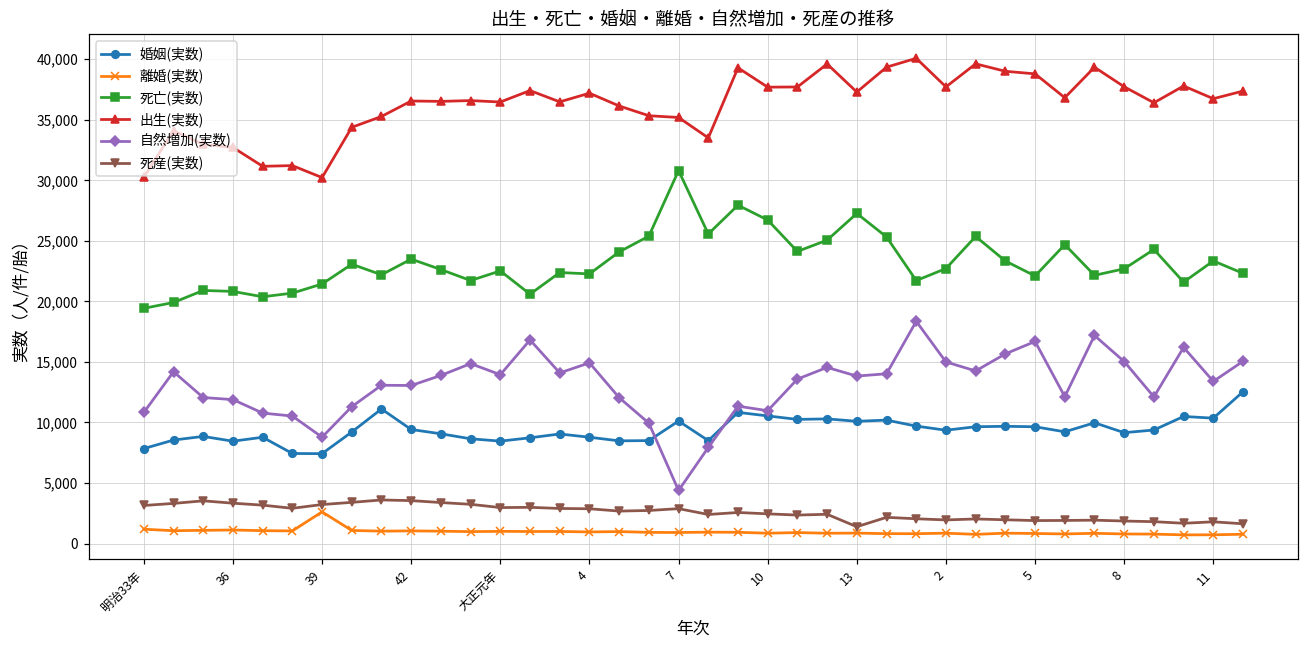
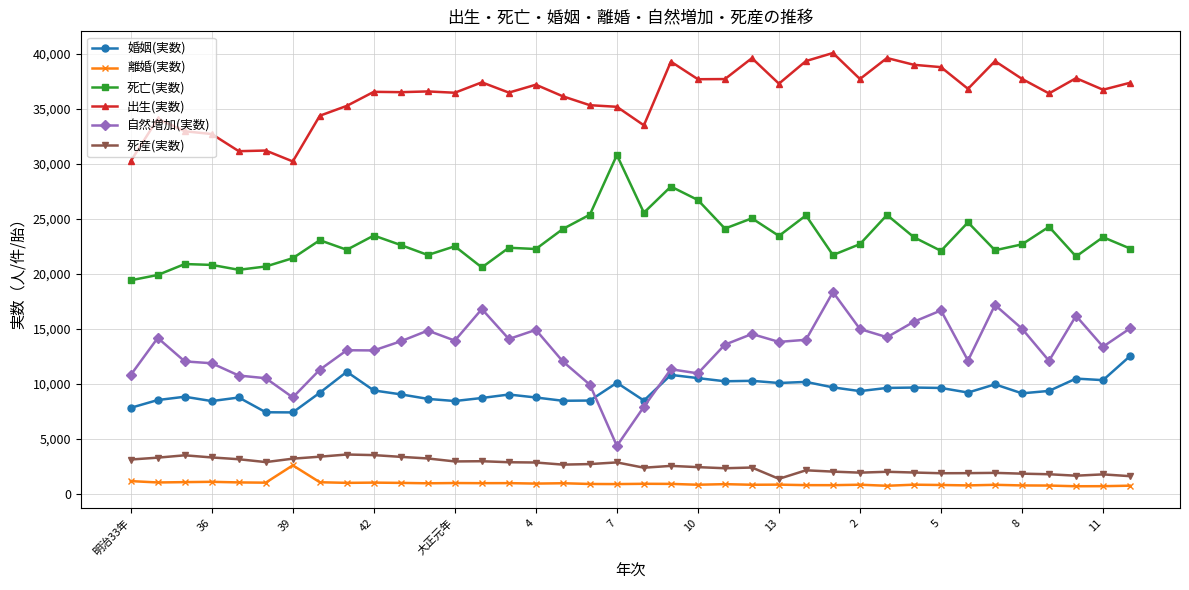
  {
    "婚姻(実数)": {
      "明治33年": "7,800",
      "36": "8,500",
      "39": "7,400",
      "42": "9,400",
      "大正元年": "8,500",
      "13": "10,100"
    },
    "離婚(実数)": {
      "明治33年": "1,200",
      "36": "1,100",
      "39": "2,600",
      "42": "1,000",
      "大正元年": "1,000",
      "13": "900"
    },
    "死亡(実数)": {
      "明治33年": "19,400",
      "36": "20,800",
      "39": "21,400",
      "42": "23,500",
      "大正元年": "22,500",
-     "13": "27,300"
+     "13": "23,500"
    },
    "出生(実数)": {
      "明治33年": "30,300",
      "39": "30,200",
      "42": "36,600",
      "大正元年": "36,500",
      "13": "37,300"
    },
    "自然増加(実数)": {
      "明治33年": "10,800",
      "36": "11,900",
      "39": "8,800",
      "42": "13,100",
      "大正元年": "14,000",
      "13": "13,800"
    },
    "死産(実数)": {
      "明治33年": "3,100",
      "36": "3,300",
      "39": "3,200",
      "42": "3,500",
      "大正元年": "3,000",
      "13": "1,400"
    }
  }
